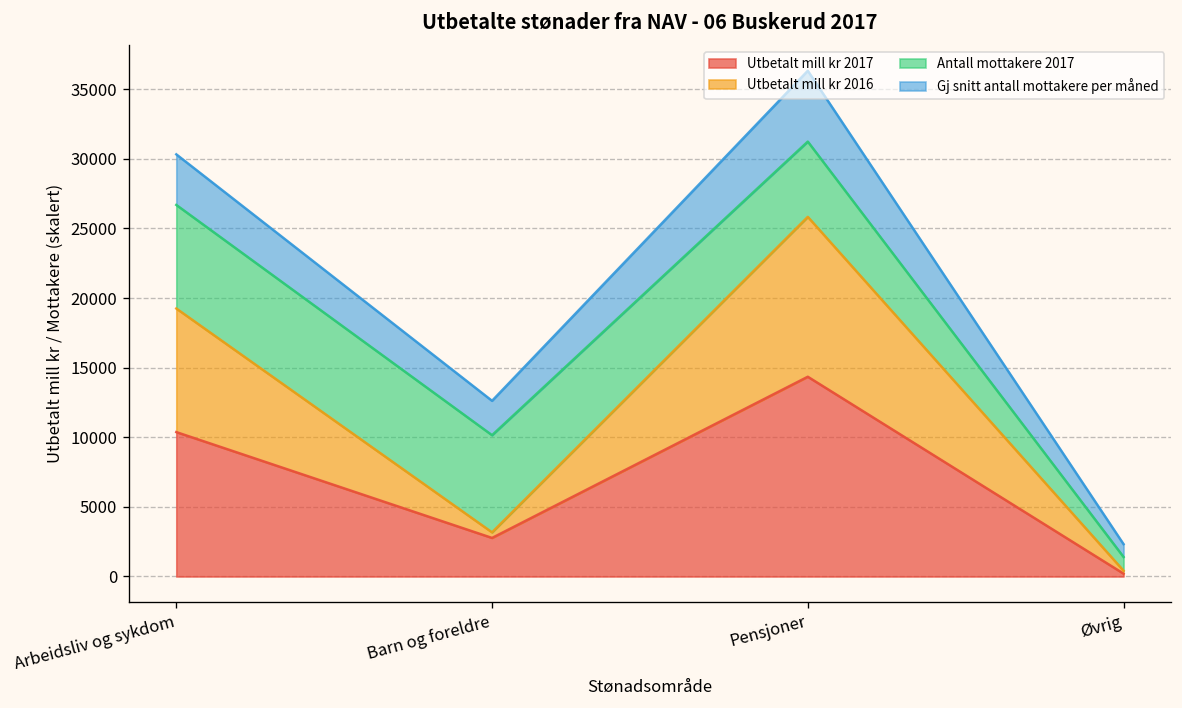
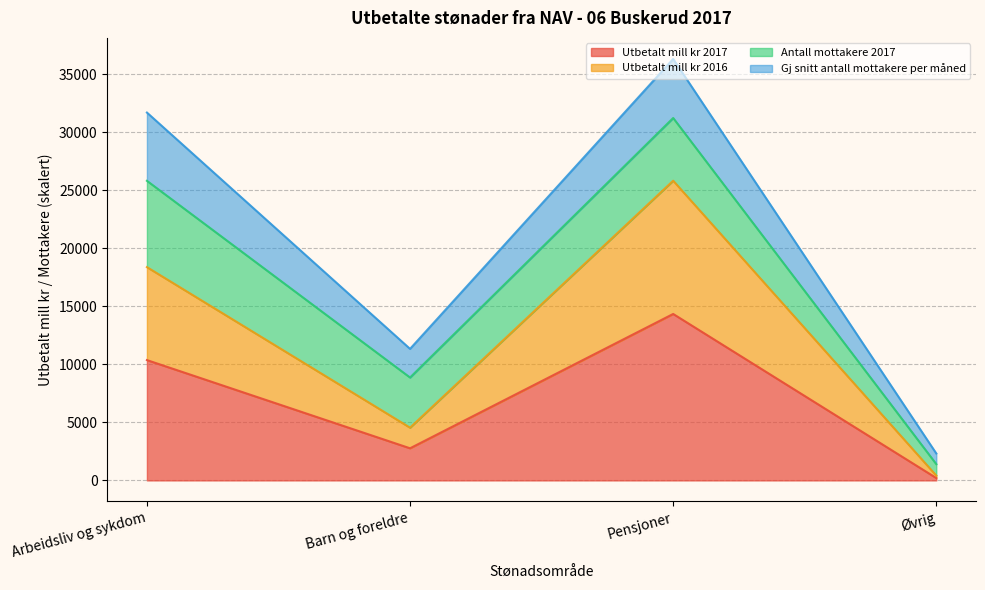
  {
    "Utbetalt mill kr 2017": {
      "Arbeidsliv og sykdom": 10400,
      "Barn og foreldre": 2800,
      "Pensjoner": 14300
    },
    "Utbetalt mill kr 2016": {
-     "Arbeidsliv og sykdom": 8900,
-     "Barn og foreldre": 400,
+     "Arbeidsliv og sykdom": 8000,
+     "Barn og foreldre": 1800,
      "Pensjoner": 11500
    },
    "Antall mottakere 2017": {
      "Arbeidsliv og sykdom": 7400,
-     "Barn og foreldre": 7000,
+     "Barn og foreldre": 4300,
      "Pensjoner": 5400,
      "Øvrig": 1000
    },
    "Gj snitt antall mottakere per måned": {
-     "Arbeidsliv og sykdom": 3600,
+     "Arbeidsliv og sykdom": 5900,
      "Barn og foreldre": 2500,
      "Øvrig": 900
    }
  }
